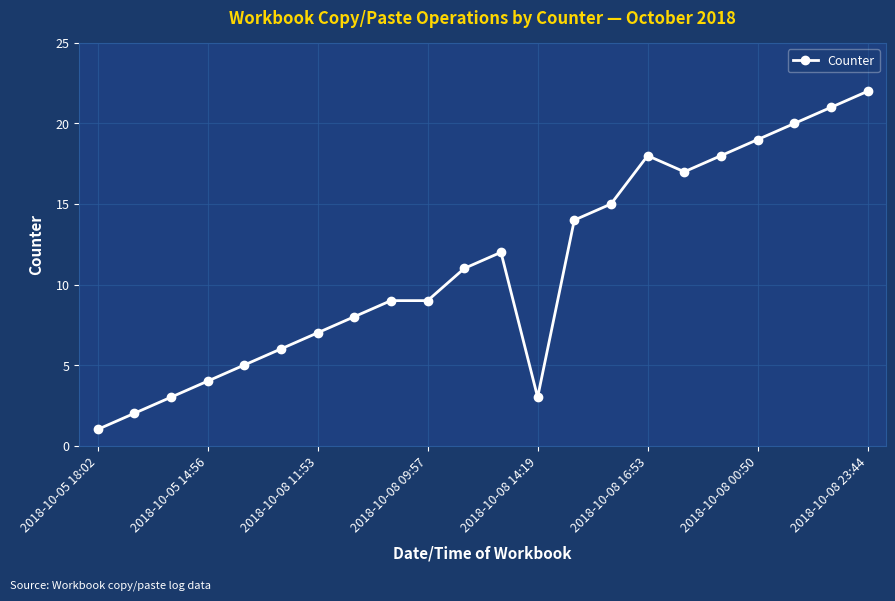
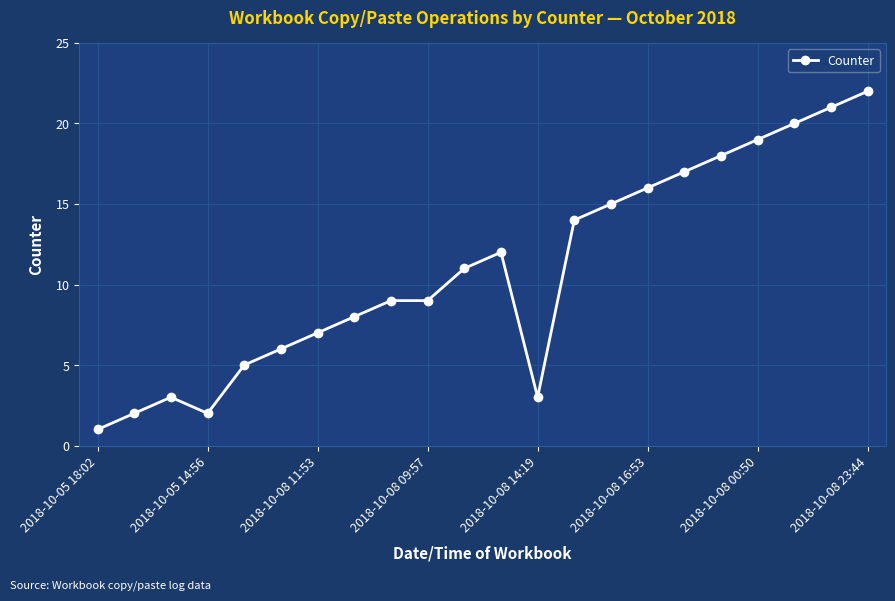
  {
    "2018-10-05 18:02": 1,
-   "2018-10-05 14:56": 4,
+   "2018-10-05 14:56": 2,
    "2018-10-08 11:53": 7,
    "2018-10-08 09:57": 9,
    "2018-10-08 14:19": 3,
-   "2018-10-08 16:53": 18,
+   "2018-10-08 16:53": 16,
    "2018-10-08 23:44": 22
  }
